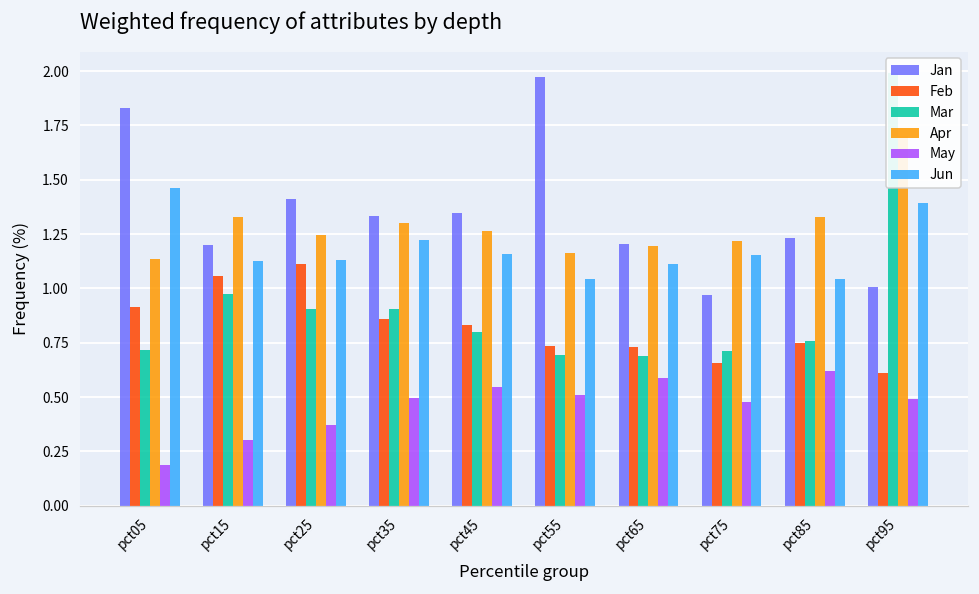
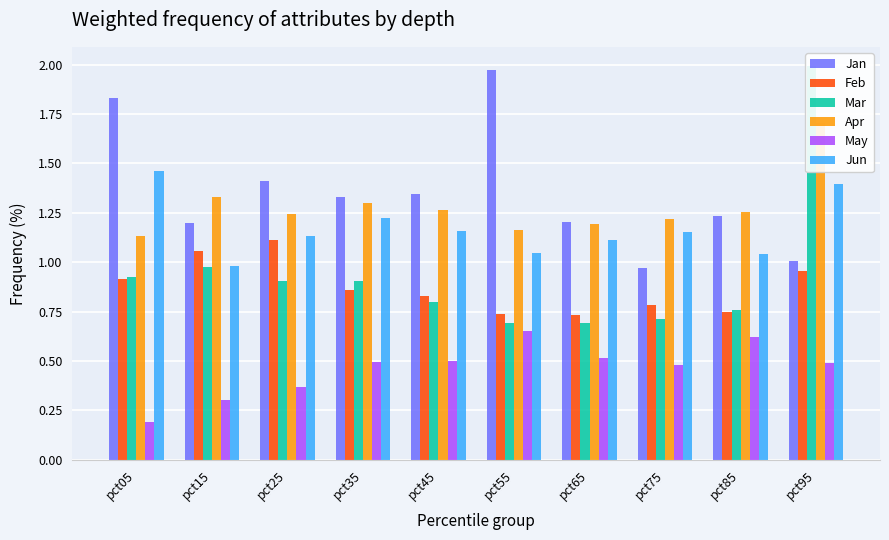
  {
    "Jan": {
      "pct05": 1.83,
      "pct15": 1.20,
      "pct25": 1.41,
      "pct35": 1.33,
      "pct45": 1.35,
      "pct55": 1.97,
      "pct65": 1.20,
      "pct75": 0.97,
      "pct85": 1.23,
      "pct95": 1.01
    },
    "Feb": {
      "pct05": 0.92,
      "pct15": 1.06,
      "pct25": 1.11,
      "pct35": 0.86,
      "pct45": 0.83,
      "pct55": 0.74,
      "pct65": 0.73,
-     "pct75": 0.66,
+     "pct75": 0.78,
      "pct85": 0.75,
-     "pct95": 0.61
+     "pct95": 0.96
    },
    "Mar": {
-     "pct05": 0.72,
+     "pct05": 0.93,
      "pct15": 0.97,
      "pct25": 0.91,
      "pct35": 0.90,
      "pct45": 0.80,
      "pct55": 0.69,
      "pct65": 0.69,
      "pct75": 0.71,
      "pct85": 0.76
    },
    "Apr": {
      "pct05": 1.13,
      "pct15": 1.33,
      "pct25": 1.24,
      "pct35": 1.30,
      "pct45": 1.26,
      "pct55": 1.16,
      "pct65": 1.20,
      "pct75": 1.22,
-     "pct85": 1.33
+     "pct85": 1.26
    },
    "May": {
      "pct05": 0.19,
      "pct15": 0.30,
      "pct25": 0.37,
      "pct35": 0.50,
-     "pct45": 0.54,
-     "pct55": 0.51,
-     "pct65": 0.59,
+     "pct45": 0.50,
+     "pct55": 0.65,
+     "pct65": 0.51,
      "pct75": 0.48,
      "pct85": 0.62,
      "pct95": 0.49
    },
    "Jun": {
      "pct05": 1.46,
-     "pct15": 1.13,
+     "pct15": 0.98,
      "pct25": 1.13,
      "pct35": 1.22,
      "pct45": 1.16,
      "pct55": 1.05,
      "pct65": 1.11,
      "pct75": 1.16,
      "pct85": 1.04,
      "pct95": 1.39
    }
  }
